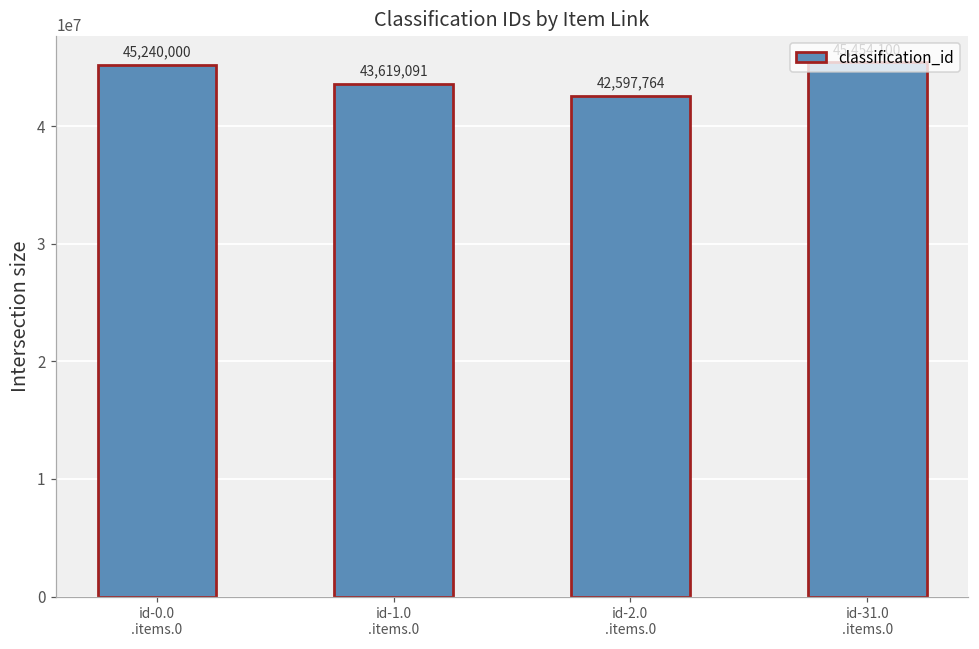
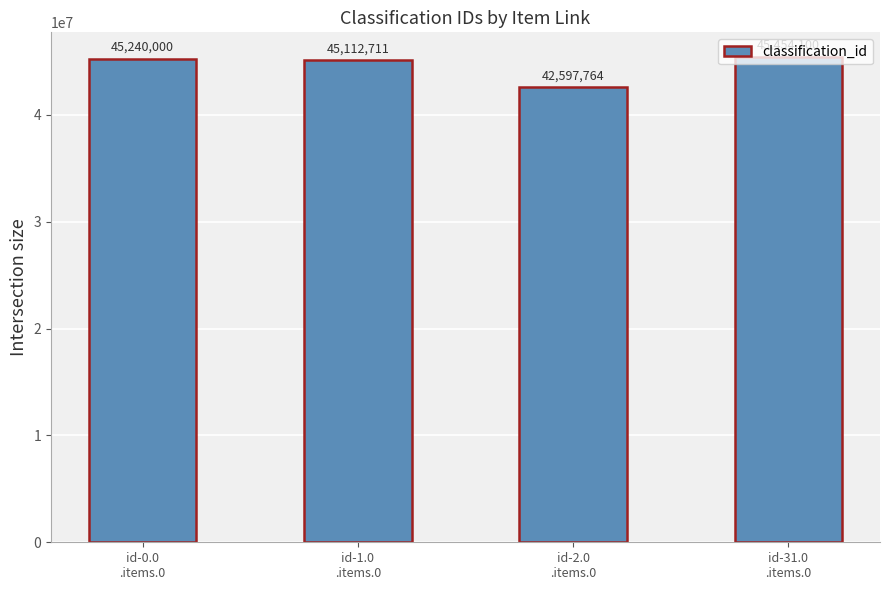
  {
    "id-0.0 .items.0": "45,240,000",
-   "id-1.0 .items.0": "43,619,091",
+   "id-1.0 .items.0": "45,112,711",
    "id-2.0 .items.0": "42,597,764"
  }
